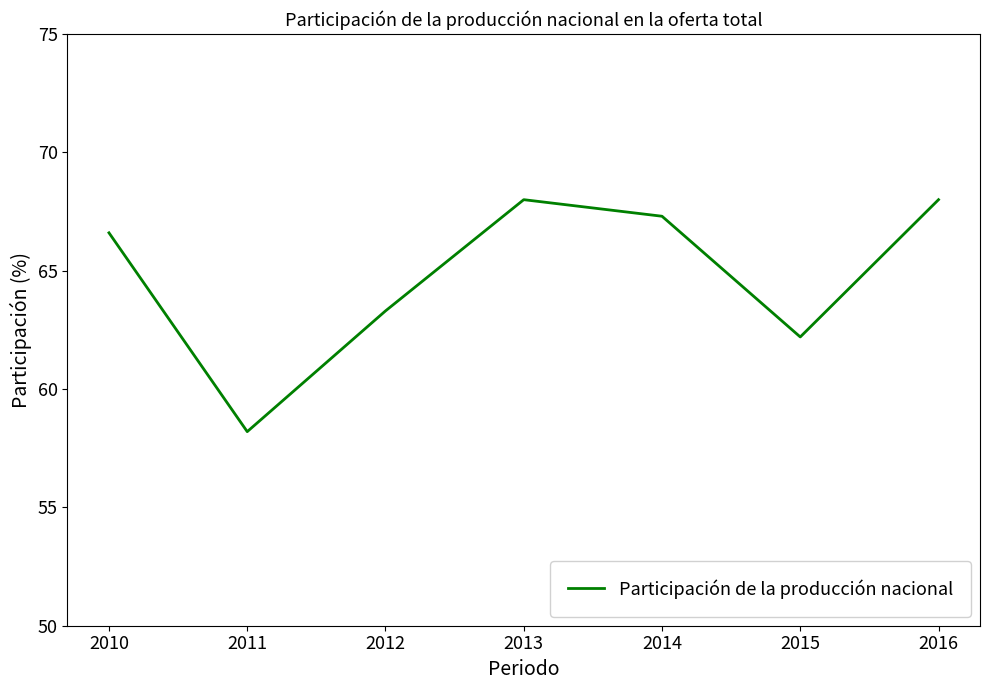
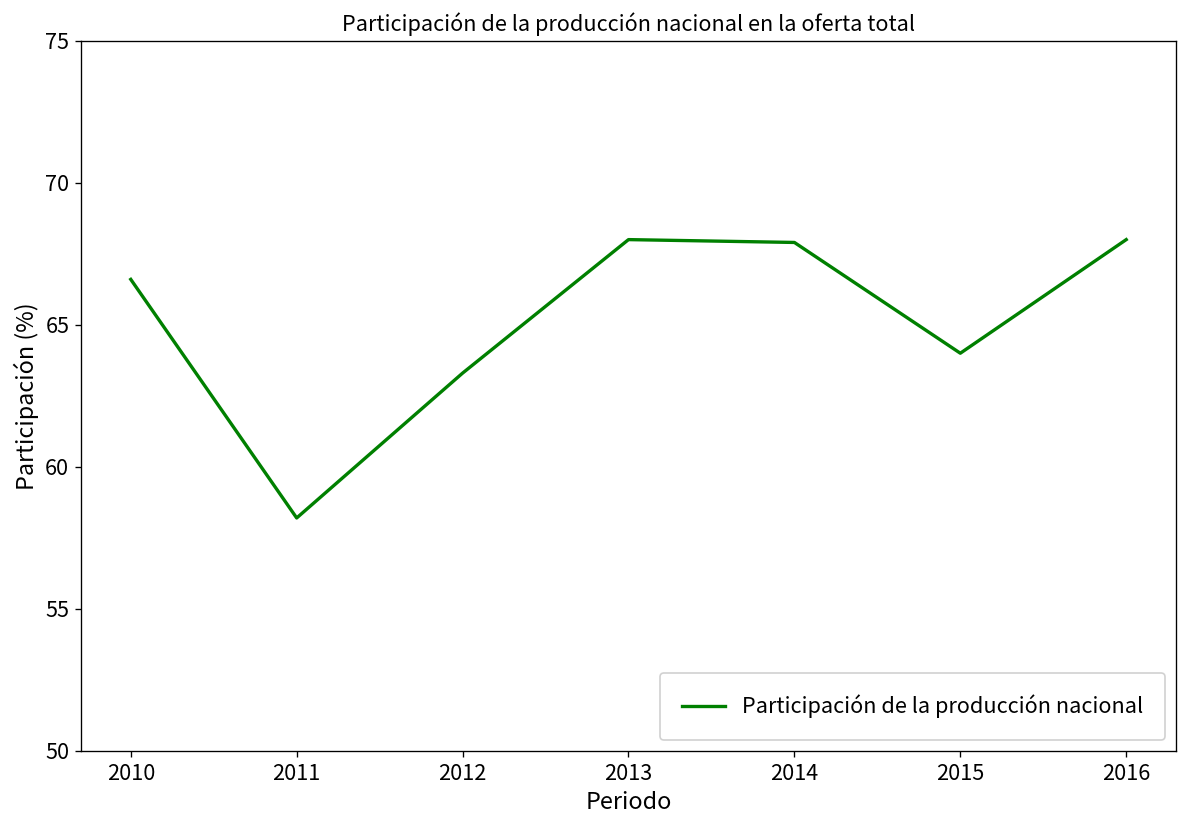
  {
    "2010": 66.6,
    "2011": 58.2,
    "2012": 63.3,
    "2013": 68.0,
-   "2014": 67.3,
-   "2015": 62.2,
+   "2014": 67.9,
+   "2015": 64.0,
    "2016": 68.0
  }
